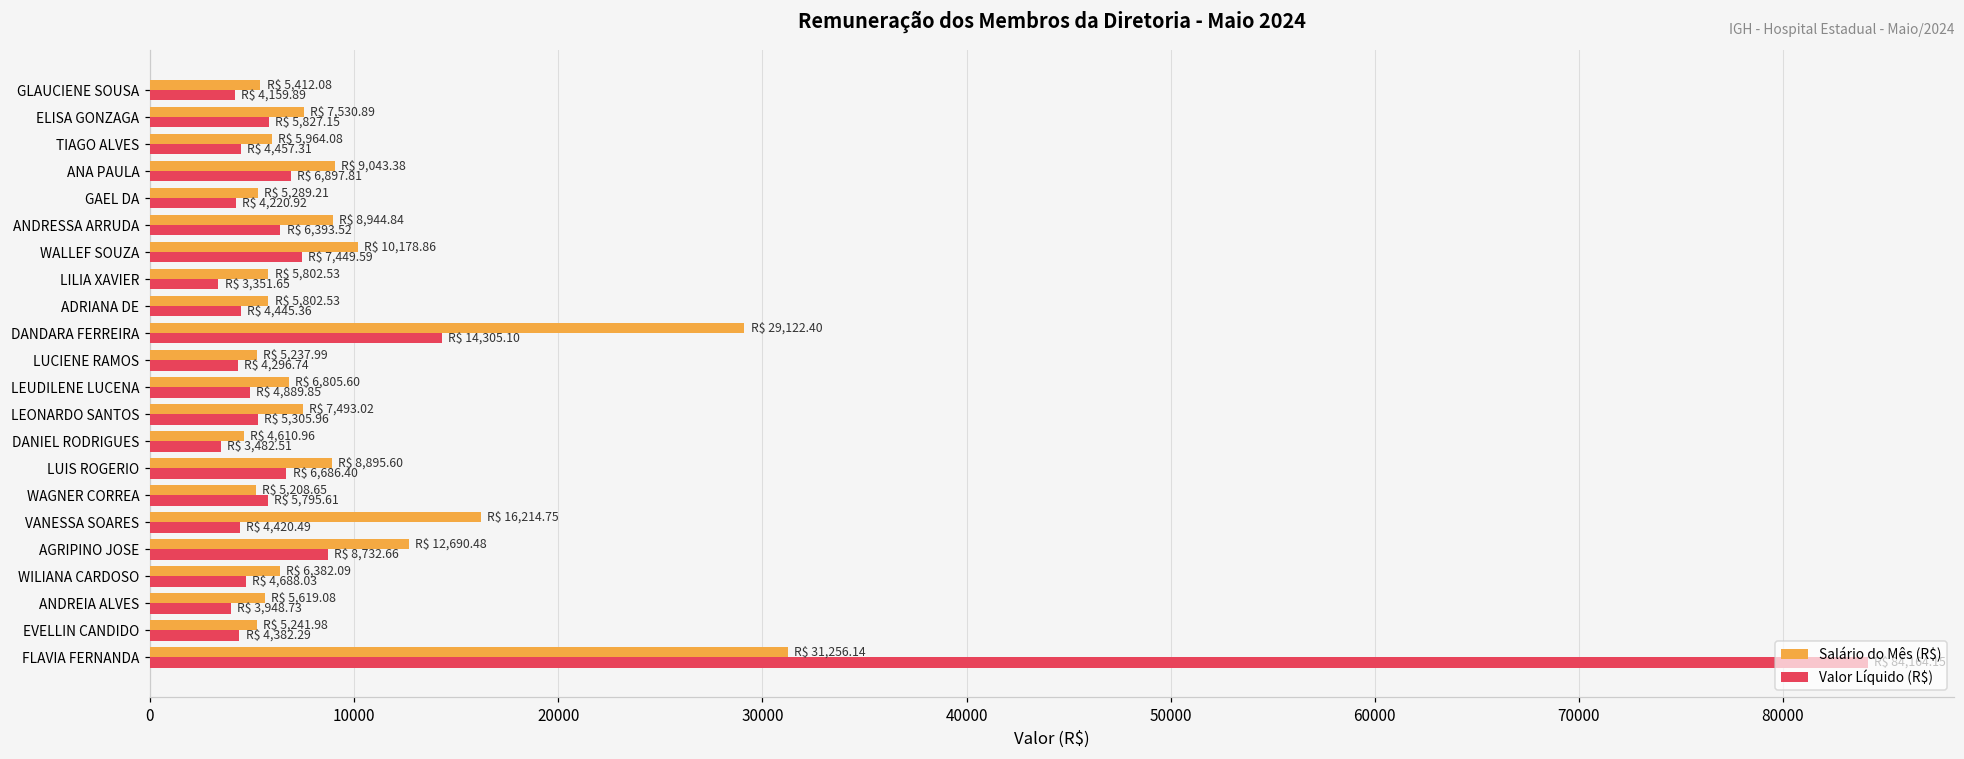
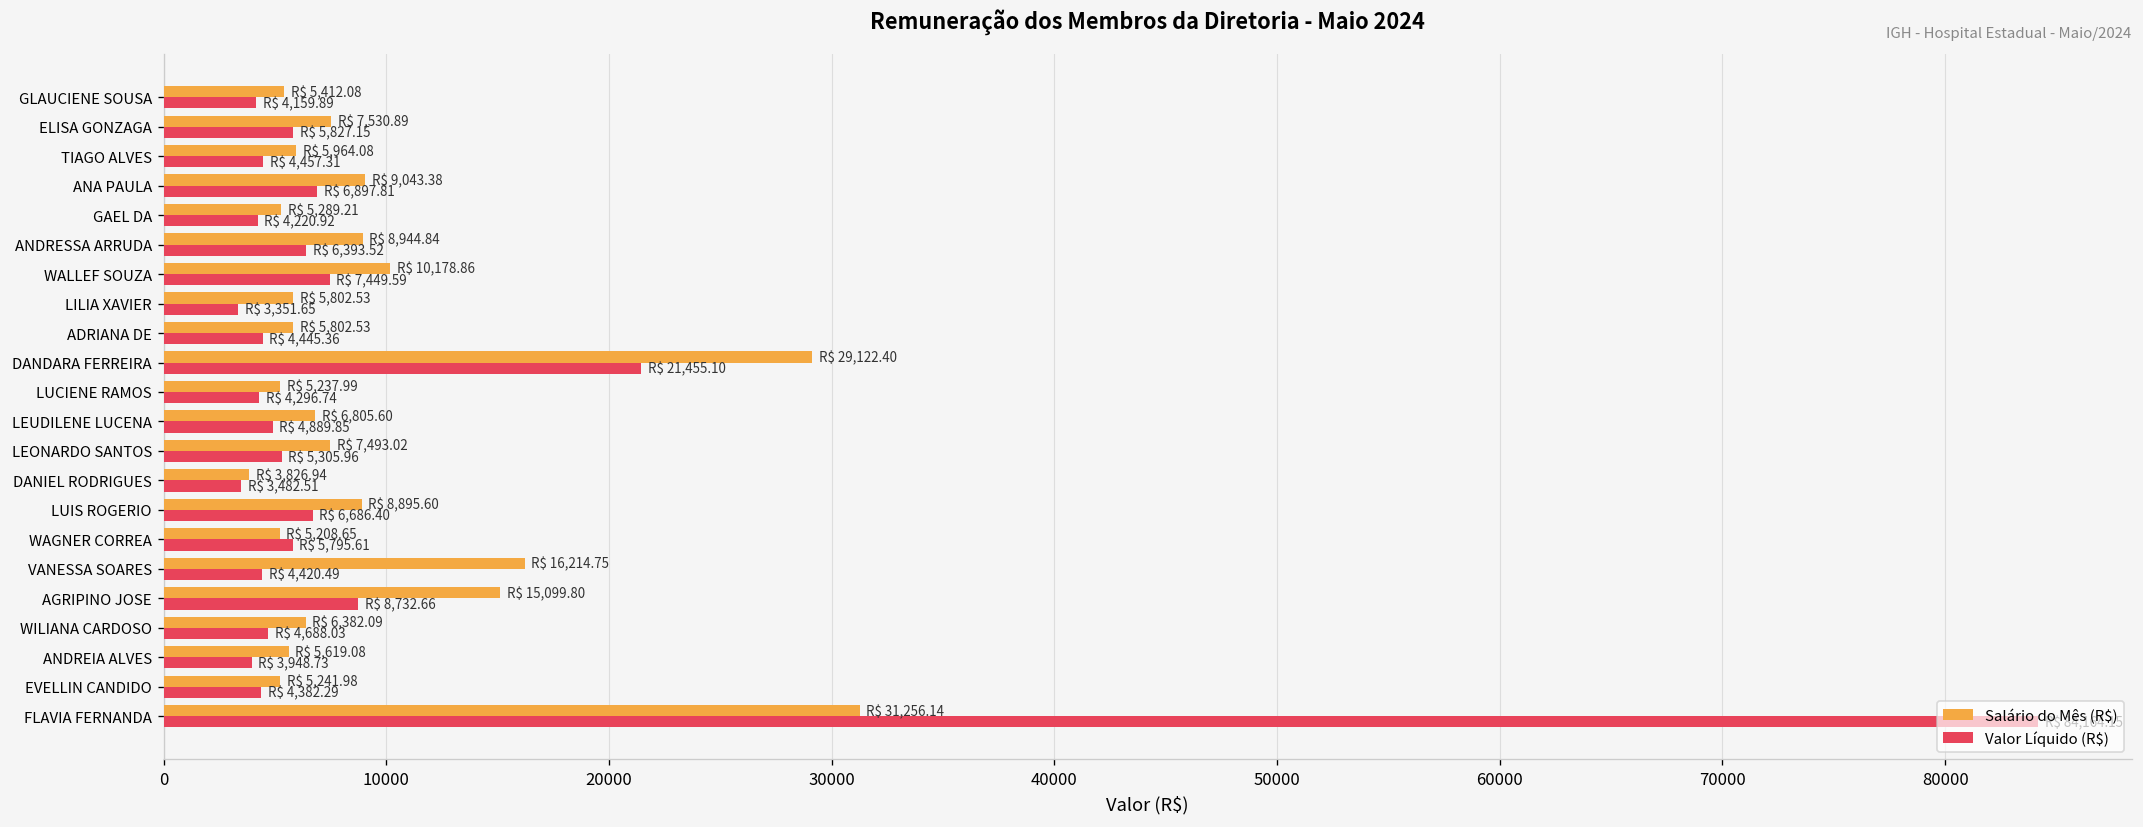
  {
    "Salário do Mês (R$)": {
      "GLAUCIENE SOUSA": "5,412.08",
      "ELISA GONZAGA": "7,530.89",
      "TIAGO ALVES": "5,964.08",
      "ANA PAULA": "9,043.38",
      "GAEL DA": "5,289.21",
      "ANDRESSA ARRUDA": "8,944.84",
      "WALLEF SOUZA": "10,178.86",
      "LILIA XAVIER": "5,802.53",
      "ADRIANA DE": "5,802.53",
      "DANDARA FERREIRA": "29,122.40",
      "LUCIENE RAMOS": "5,237.99",
      "LEUDILENE LUCENA": "6,805.60",
      "LEONARDO SANTOS": "7,493.02",
-     "DANIEL RODRIGUES": "4,610.96",
+     "DANIEL RODRIGUES": "3,826.94",
      "LUIS ROGERIO": "8,895.60",
      "WAGNER CORREA": "5,208.65",
      "VANESSA SOARES": "16,214.75",
-     "AGRIPINO JOSE": "12,690.48",
+     "AGRIPINO JOSE": "15,099.80",
      "WILIANA CARDOSO": "6,382.09",
      "ANDREIA ALVES": "5,619.08",
      "EVELLIN CANDIDO": "5,241.98",
      "FLAVIA FERNANDA": "31,256.14"
    },
    "Valor Líquido (R$)": {
      "GLAUCIENE SOUSA": "4,159.89",
      "ELISA GONZAGA": "5,827.15",
      "TIAGO ALVES": "4,457.31",
      "ANA PAULA": "6,897.81",
      "GAEL DA": "4,220.92",
      "ANDRESSA ARRUDA": "6,393.52",
      "WALLEF SOUZA": "7,449.59",
      "LILIA XAVIER": "3,351.65",
      "ADRIANA DE": "4,445.36",
-     "DANDARA FERREIRA": "14,305.10",
+     "DANDARA FERREIRA": "21,455.10",
      "LUCIENE RAMOS": "4,296.74",
      "LEUDILENE LUCENA": "4,889.85",
      "LEONARDO SANTOS": "5,305.96",
      "DANIEL RODRIGUES": "3,482.51",
      "LUIS ROGERIO": "6,686.40",
      "WAGNER CORREA": "5,795.61",
      "VANESSA SOARES": "4,420.49",
      "AGRIPINO JOSE": "8,732.66",
      "WILIANA CARDOSO": "4,688.03",
      "ANDREIA ALVES": "3,948.73",
      "EVELLIN CANDIDO": "4,382.29"
    }
  }
